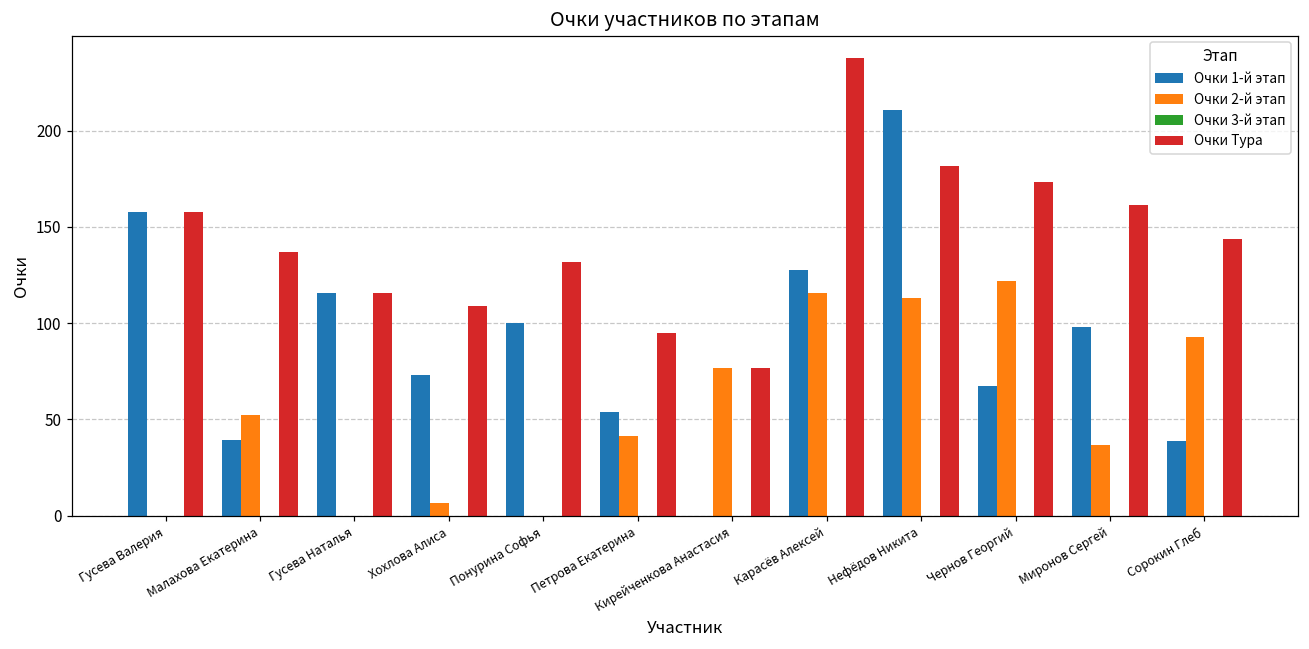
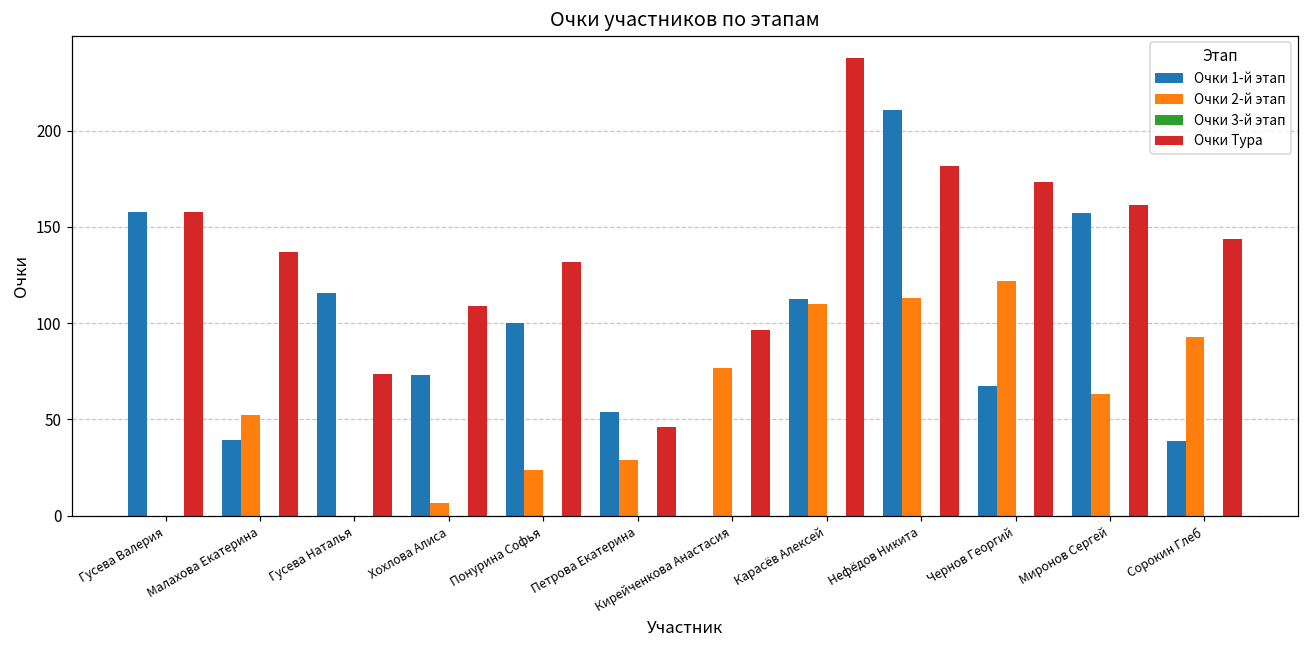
  {
    "Очки 1-й этап": {
      "Гусева Валерия": 158,
      "Малахова Екатерина": 39,
      "Гусева Наталья": 116,
      "Хохлова Алиса": 73,
      "Понурина Софья": 100,
      "Петрова Екатерина": 54,
      "Кирейченкова Анастасия": 0,
-     "Карасёв Алексей": 128,
+     "Карасёв Алексей": 113,
      "Нефёдов Никита": 211,
      "Чернов Георгий": 67,
-     "Миронов Сергей": 98,
+     "Миронов Сергей": 157,
      "Сорокин Глеб": 39
    },
    "Очки 2-й этап": {
      "Гусева Валерия": 0,
      "Малахова Екатерина": 53,
      "Гусева Наталья": 0,
      "Хохлова Алиса": 7,
-     "Понурина Софья": 0,
-     "Петрова Екатерина": 41,
+     "Понурина Софья": 24,
+     "Петрова Екатерина": 29,
      "Кирейченкова Анастасия": 77,
-     "Карасёв Алексей": 116,
+     "Карасёв Алексей": 110,
      "Нефёдов Никита": 113,
      "Чернов Георгий": 122,
-     "Миронов Сергей": 37,
+     "Миронов Сергей": 63,
      "Сорокин Глеб": 93
    },
    "Очки 3-й этап": {
      "Гусева Валерия": 0,
      "Малахова Екатерина": 0,
      "Гусева Наталья": 0,
      "Хохлова Алиса": 0,
      "Понурина Софья": 0,
      "Петрова Екатерина": 0,
      "Кирейченкова Анастасия": 0,
      "Карасёв Алексей": 0,
      "Нефёдов Никита": 0,
      "Чернов Георгий": 0,
      "Миронов Сергей": 0,
      "Сорокин Глеб": 0
    },
    "Очки Тура": {
      "Гусева Валерия": 158,
      "Малахова Екатерина": 137,
-     "Гусева Наталья": 116,
+     "Гусева Наталья": 74,
      "Хохлова Алиса": 109,
      "Понурина Софья": 132,
-     "Петрова Екатерина": 95,
-     "Кирейченкова Анастасия": 77,
+     "Петрова Екатерина": 46,
+     "Кирейченкова Анастасия": 96,
      "Карасёв Алексей": 238,
      "Нефёдов Никита": 181,
      "Чернов Георгий": 173,
      "Миронов Сергей": 162,
      "Сорокин Глеб": 144
    }
  }
